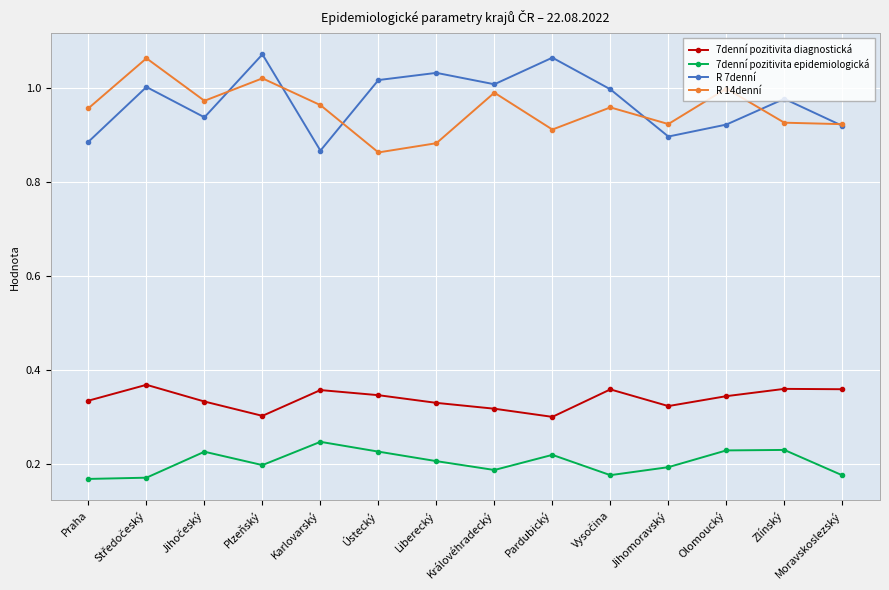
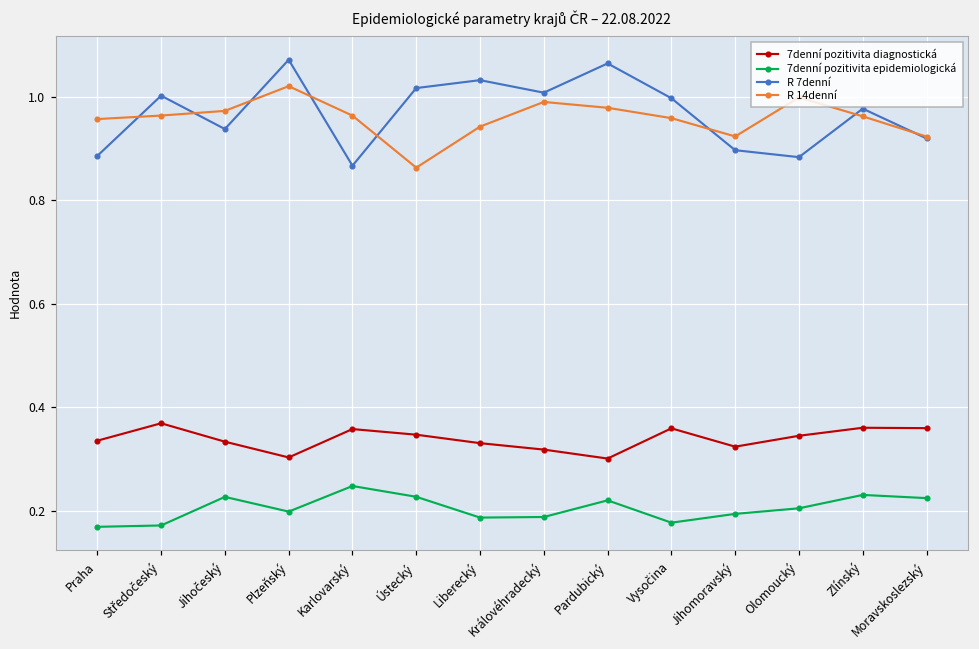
  {
    "7denní pozitivita diagnostická": {
      "Praha": 0.34,
      "Středočeský": 0.37,
      "Jihočeský": 0.33,
      "Plzeňský": 0.30,
      "Karlovarský": 0.36,
      "Ústecký": 0.35,
      "Liberecký": 0.33,
      "Královéhradecký": 0.32,
      "Pardubický": 0.30,
      "Vysočina": 0.36,
      "Jihomoravský": 0.32,
      "Olomoucký": 0.34,
      "Zlínský": 0.36,
      "Moravskoslezský": 0.36
    },
    "7denní pozitivita epidemiologická": {
      "Praha": 0.17,
      "Středočeský": 0.17,
      "Jihočeský": 0.23,
      "Plzeňský": 0.20,
      "Karlovarský": 0.25,
      "Ústecký": 0.23,
-     "Liberecký": 0.21,
+     "Liberecký": 0.19,
      "Královéhradecký": 0.19,
      "Pardubický": 0.22,
      "Vysočina": 0.18,
      "Jihomoravský": 0.19,
-     "Olomoucký": 0.23,
+     "Olomoucký": 0.20,
      "Zlínský": 0.23,
-     "Moravskoslezský": 0.18
+     "Moravskoslezský": 0.22
    },
    "R 7denní": {
      "Praha": 0.89,
      "Středočeský": 1.00,
      "Jihočeský": 0.94,
      "Plzeňský": 1.07,
      "Karlovarský": 0.87,
      "Ústecký": 1.02,
      "Liberecký": 1.03,
      "Královéhradecký": 1.01,
      "Pardubický": 1.07,
      "Vysočina": 1.00,
      "Jihomoravský": 0.90,
-     "Olomoucký": 0.92
+     "Olomoucký": 0.88
    },
    "R 14denní": {
      "Praha": 0.96,
-     "Středočeský": 1.06,
+     "Středočeský": 0.96,
      "Jihočeský": 0.97,
      "Plzeňský": 1.02,
      "Karlovarský": 0.96,
      "Ústecký": 0.86,
-     "Liberecký": 0.88,
+     "Liberecký": 0.94,
      "Královéhradecký": 0.99,
-     "Pardubický": 0.91,
+     "Pardubický": 0.98,
      "Vysočina": 0.96,
      "Jihomoravský": 0.92,
-     "Zlínský": 0.93
+     "Zlínský": 0.96
    }
  }
